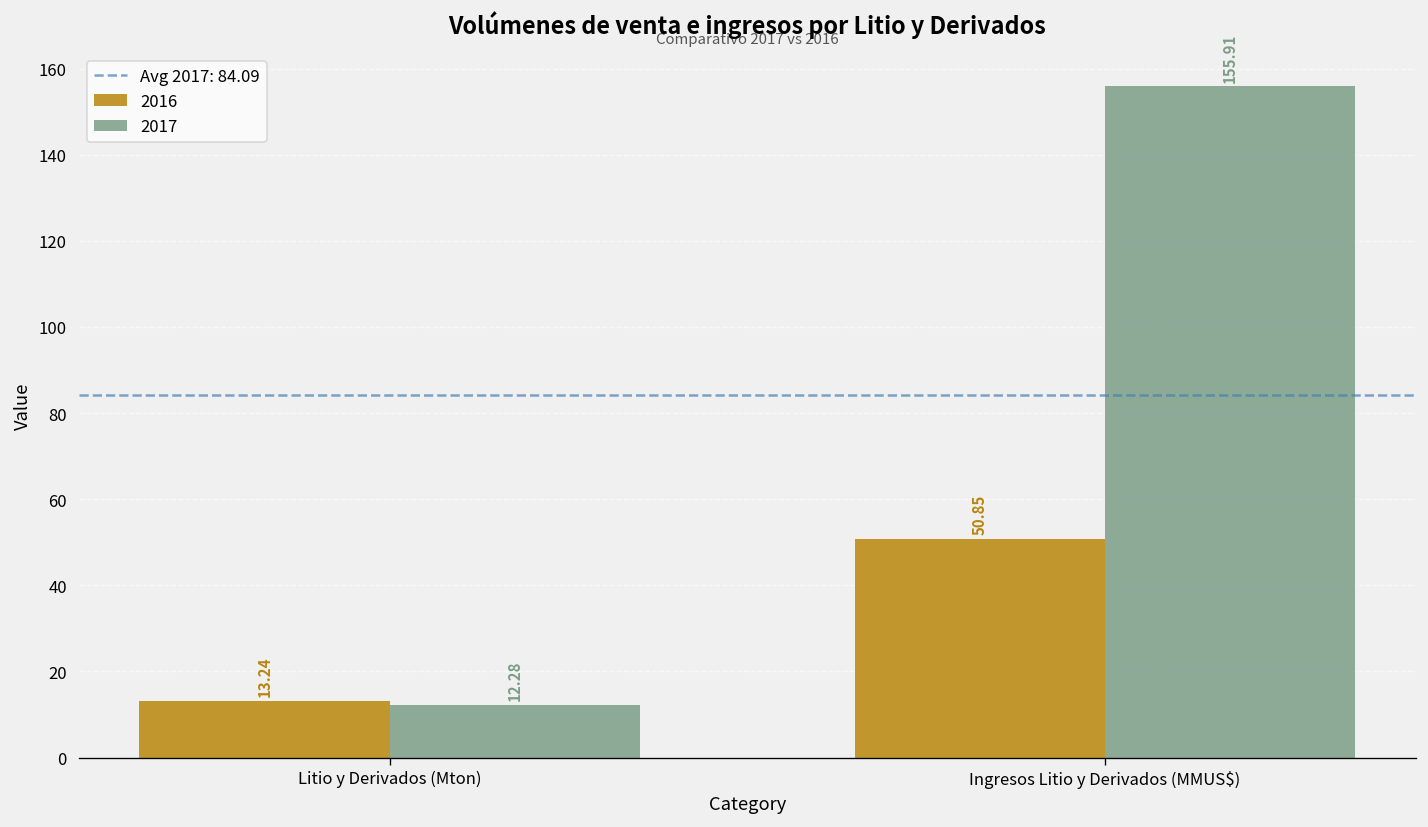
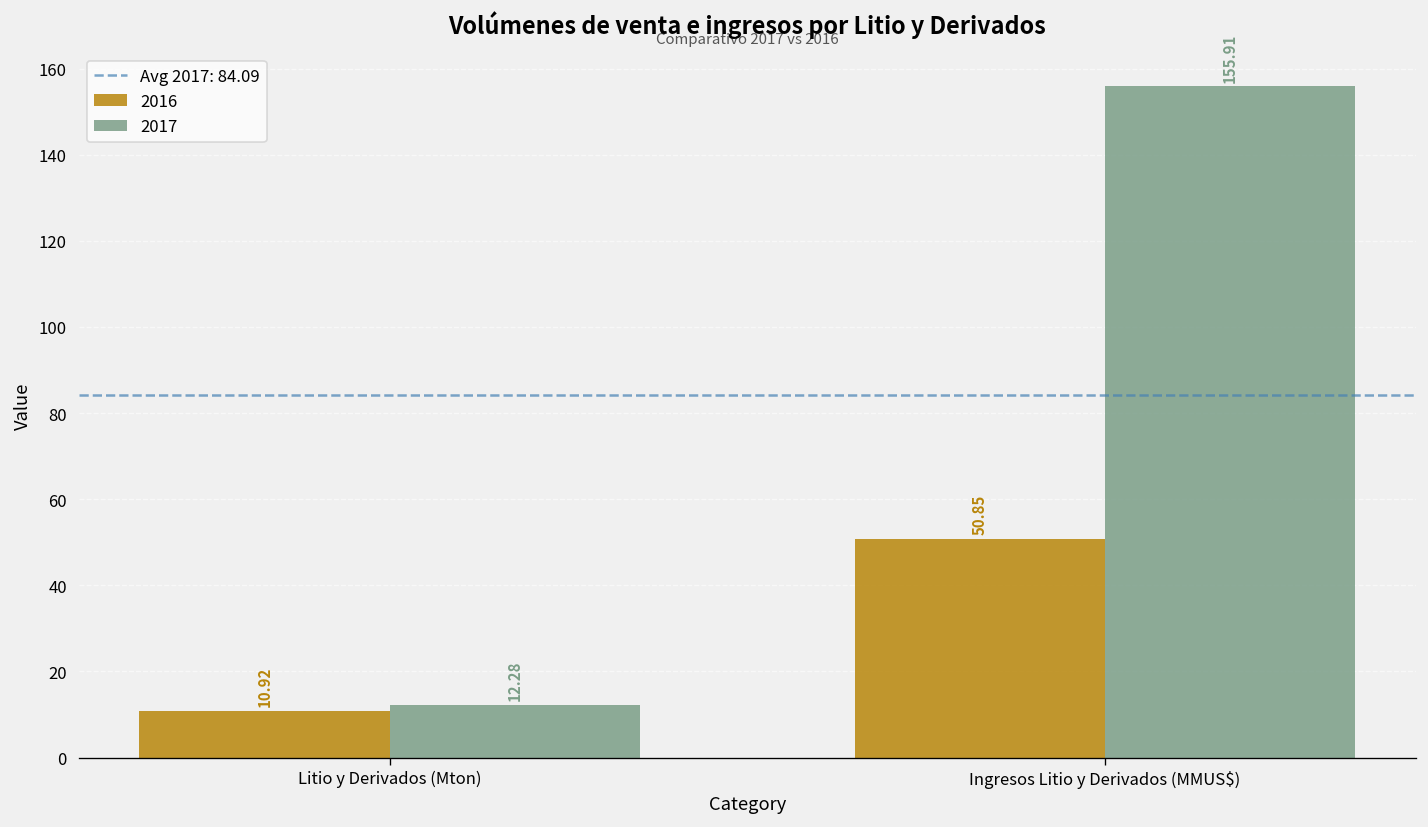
  {
    "2016": {
-     "Litio y Derivados (Mton)": 13.24,
+     "Litio y Derivados (Mton)": 10.92,
      "Ingresos Litio y Derivados (MMUS$)": 50.85
    },
    "2017": {
      "Litio y Derivados (Mton)": 12.28,
      "Ingresos Litio y Derivados (MMUS$)": 155.91
    }
  }
